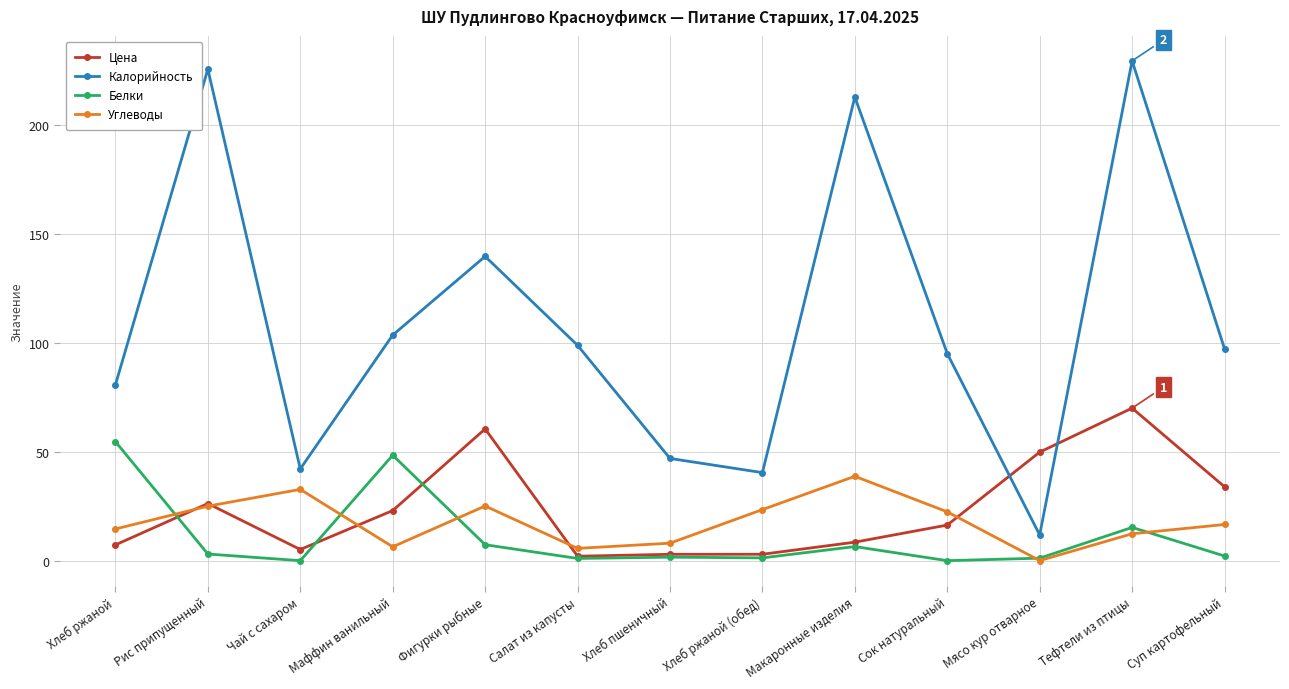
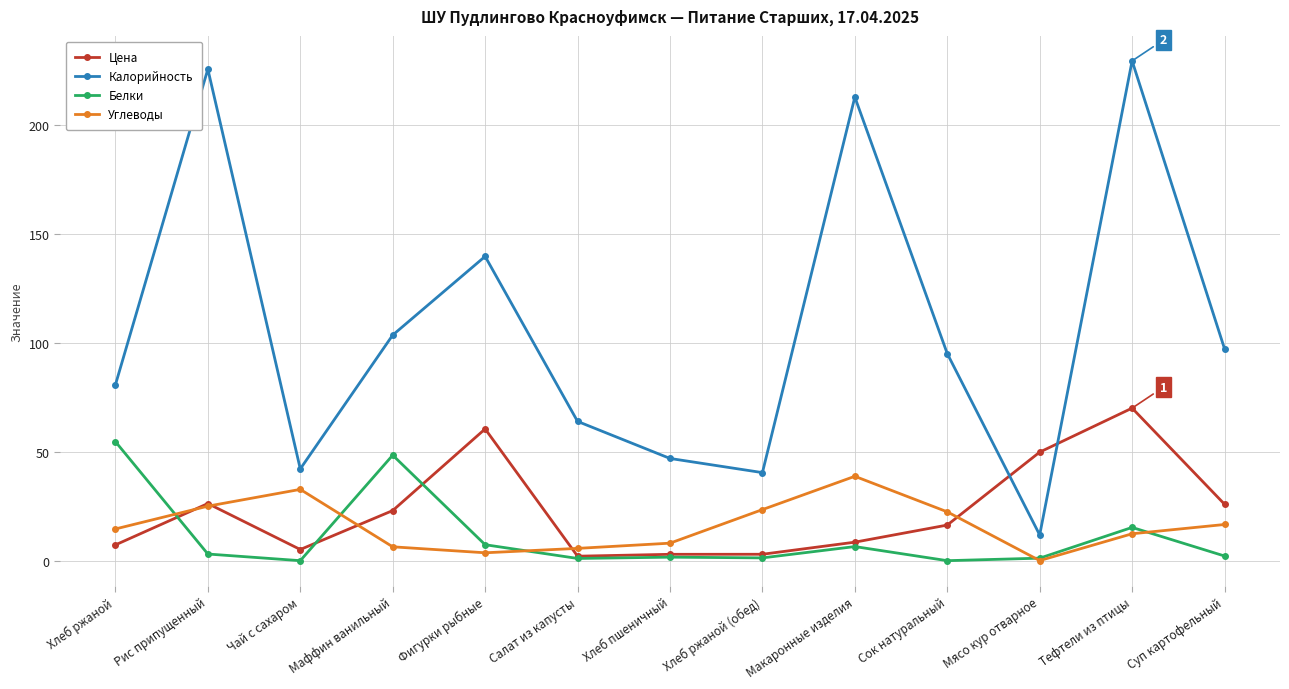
  {
    "Цена": {
      "Хлеб ржаной": 7,
      "Рис припущенный": 26,
      "Чай с сахаром": 5,
      "Маффин ванильный": 23,
      "Фигурки рыбные": 60,
      "Хлеб пшеничный": 3,
      "Хлеб ржаной (обед)": 3,
      "Макаронные изделия": 8,
      "Сок натуральный": 16,
      "Мясо кур отварное": 50,
      "Тефтели из птицы": 70,
-     "Суп картофельный": 34
+     "Суп картофельный": 26
    },
    "Калорийность": {
      "Хлеб ржаной": 81,
      "Рис припущенный": 226,
      "Чай с сахаром": 42,
      "Маффин ванильный": 104,
      "Фигурки рыбные": 140,
-     "Салат из капусты": 99,
+     "Салат из капусты": 64,
      "Хлеб пшеничный": 47,
      "Хлеб ржаной (обед)": 40,
      "Макаронные изделия": 213,
      "Сок натуральный": 95,
      "Мясо кур отварное": 12,
      "Тефтели из птицы": 229,
      "Суп картофельный": 97
    },
    "Белки": {
      "Хлеб ржаной": 55,
      "Рис припущенный": 3,
      "Чай с сахаром": 0,
      "Маффин ванильный": 48,
      "Фигурки рыбные": 7,
      "Хлеб пшеничный": 2,
      "Хлеб ржаной (обед)": 1,
      "Макаронные изделия": 6,
      "Сок натуральный": 0,
      "Тефтели из птицы": 15,
      "Суп картофельный": 2
    },
    "Углеводы": {
      "Хлеб ржаной": 15,
      "Рис припущенный": 25,
      "Чай с сахаром": 33,
      "Маффин ванильный": 6,
-     "Фигурки рыбные": 25,
+     "Фигурки рыбные": 4,
      "Салат из капусты": 6,
      "Хлеб пшеничный": 8,
      "Хлеб ржаной (обед)": 23,
      "Макаронные изделия": 39,
      "Сок натуральный": 22,
      "Тефтели из птицы": 12,
      "Суп картофельный": 17
    }
  }
